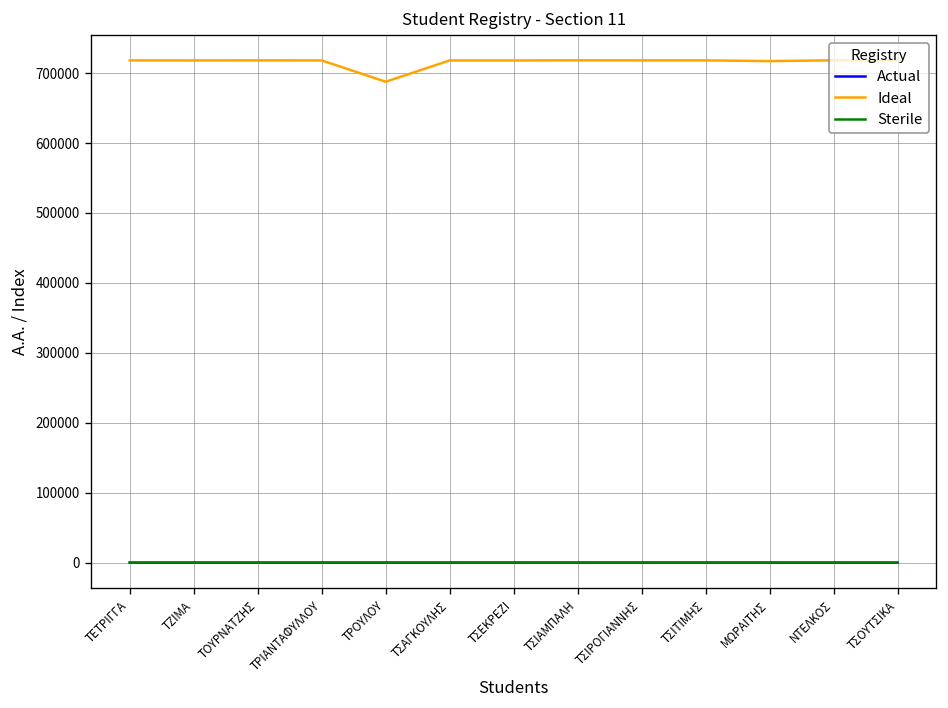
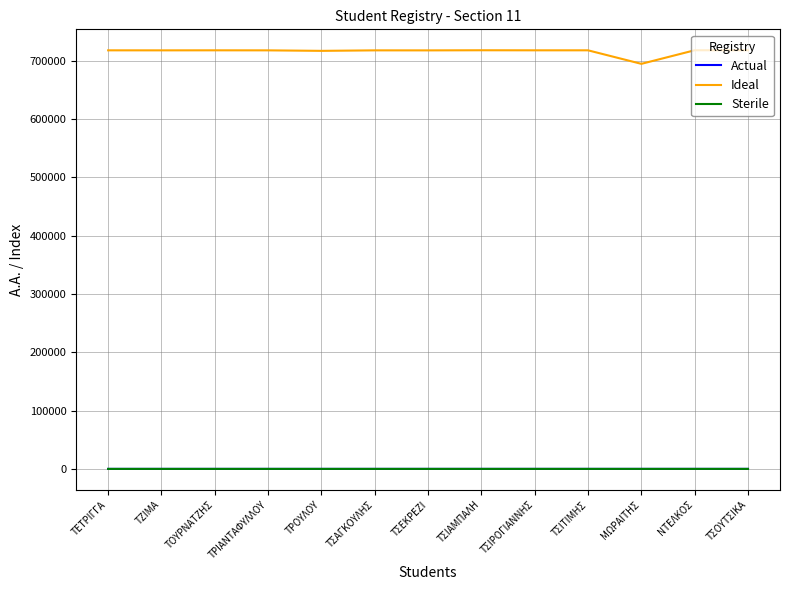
  {
    "Sterile": {
      "ΤΕΤΡΙΓΓΑ": 0,
      "ΤΖΙΜΑ": 0,
      "ΤΟΥΡΝΑΤΖΗΣ": 0,
      "ΤΡΙΑΝΤΑΦΥΛΛΟΥ": 0,
      "ΤΡΟΥΛΟΥ": 0,
      "ΤΣΑΓΚΟΥΛΗΣ": 0,
      "ΤΣΕΚΡΕΖΙ": 0,
      "ΤΣΙΑΜΠΑΛΗ": 0,
      "ΤΣΙΡΟΓΙΑΝΝΗΣ": 0,
      "ΤΣΙΤΙΜΗΣ": 0,
      "ΜΩΡΑΙΤΗΣ": 0,
      "ΝΤΕΛΚΟΣ": 0,
      "ΤΣΟΥΤΣΙΚΑ": 0
    },
    "Ideal": {
      "ΤΕΤΡΙΓΓΑ": 720000,
      "ΤΖΙΜΑ": 720000,
      "ΤΟΥΡΝΑΤΖΗΣ": 720000,
      "ΤΡΙΑΝΤΑΦΥΛΛΟΥ": 720000,
-     "ΤΡΟΥΛΟΥ": 690000,
+     "ΤΡΟΥΛΟΥ": 720000,
      "ΤΣΑΓΚΟΥΛΗΣ": 720000,
      "ΤΣΕΚΡΕΖΙ": 720000,
      "ΤΣΙΑΜΠΑΛΗ": 720000,
      "ΤΣΙΡΟΓΙΑΝΝΗΣ": 720000,
      "ΤΣΙΤΙΜΗΣ": 720000,
-     "ΜΩΡΑΙΤΗΣ": 720000
+     "ΜΩΡΑΙΤΗΣ": 690000
    }
  }
